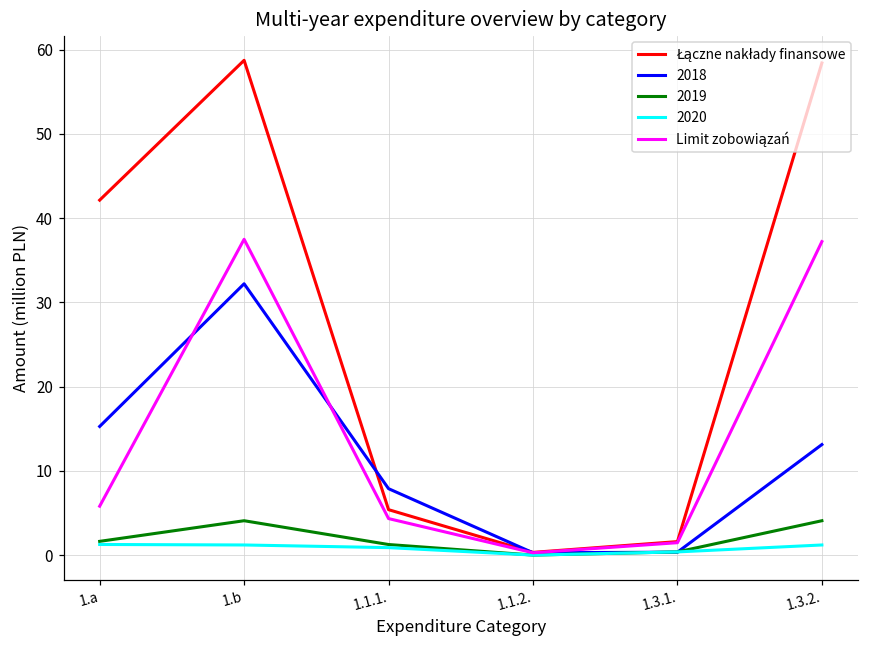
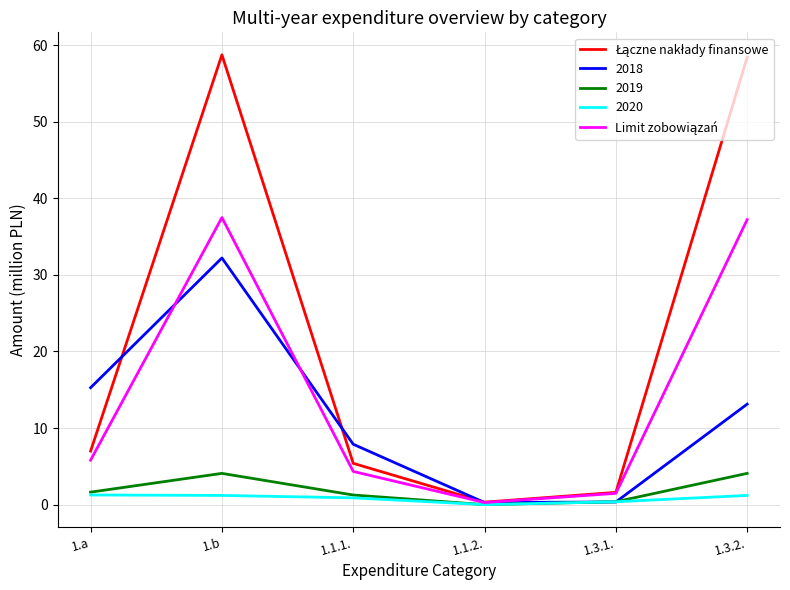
  {
    "Łączne nakłady finansowe": {
-     "1.a": 42,
+     "1.a": 7,
      "1.b": 59,
      "1.1.1.": 5
    },
    "2018": {
      "1.a": 15,
      "1.b": 32,
      "1.1.1.": 8,
      "1.3.2.": 13
    },
    "2019": {
      "1.a": 2,
      "1.b": 4,
      "1.1.1.": 1,
      "1.3.2.": 4
    },
    "2020": {
      "1.a": 1,
      "1.b": 1,
      "1.1.1.": 1,
      "1.3.2.": 1
    },
    "Limit zobowiązań": {
      "1.a": 6,
      "1.b": 37,
      "1.1.1.": 4,
      "1.3.2.": 37
    }
  }
